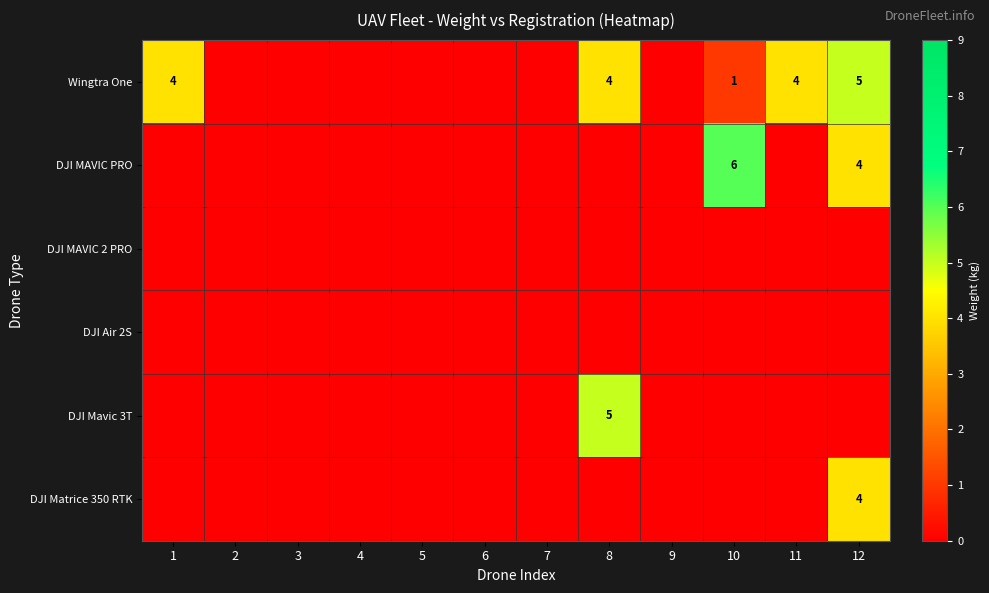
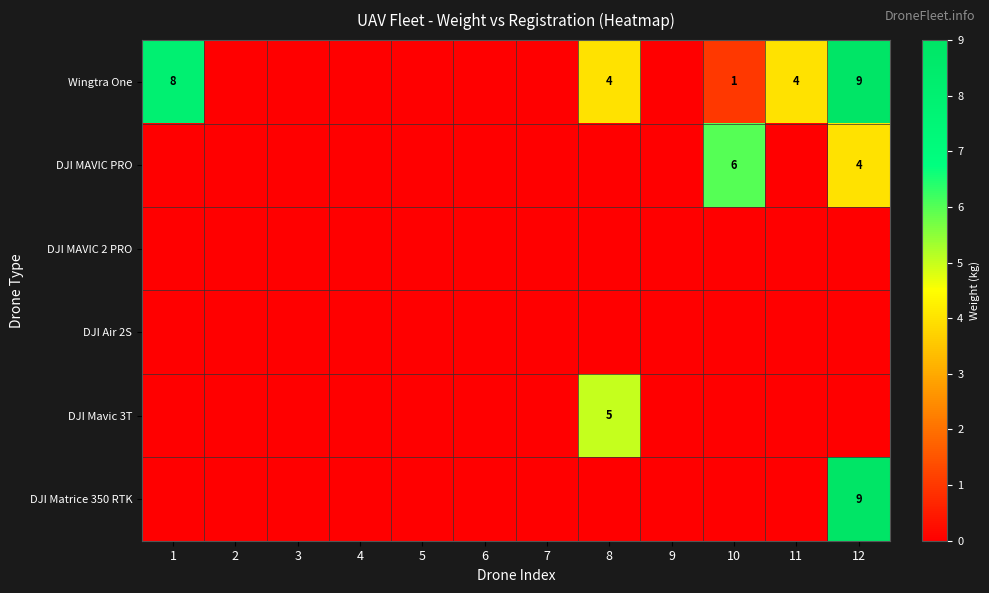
  {
    "Wingtra One": {
-     "1": 4,
+     "1": 8,
      "8": 4,
      "10": 1,
      "11": 4,
-     "12": 5
+     "12": 9
    },
    "DJI MAVIC PRO": {
      "10": 6,
      "12": 4
    },
    "DJI Mavic 3T": {
      "8": 5
    },
    "DJI Matrice 350 RTK": {
-     "12": 4
+     "12": 9
    }
  }
